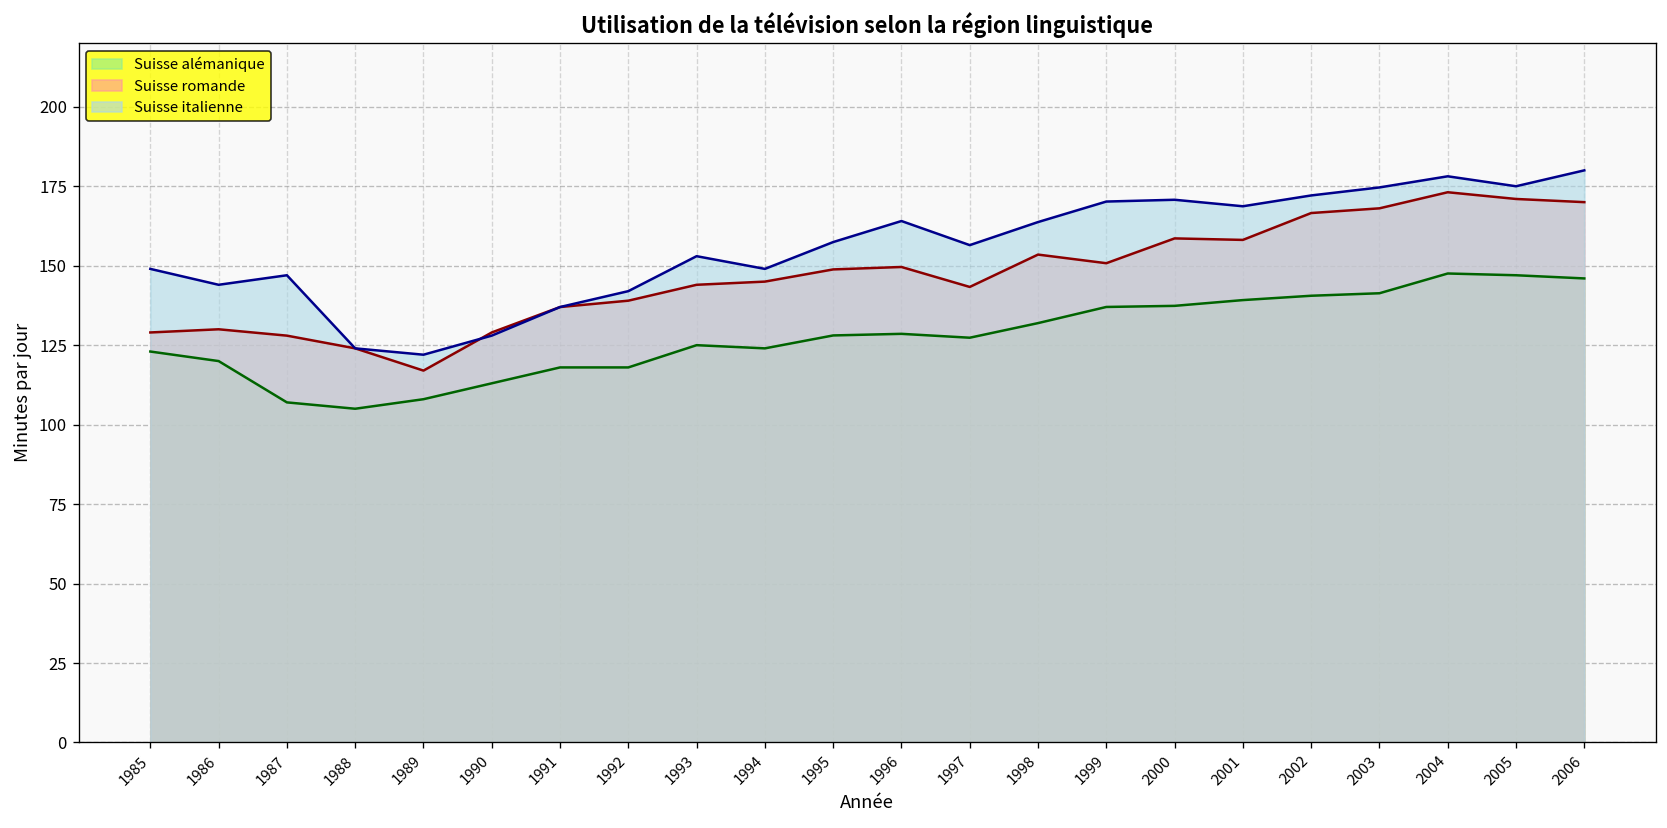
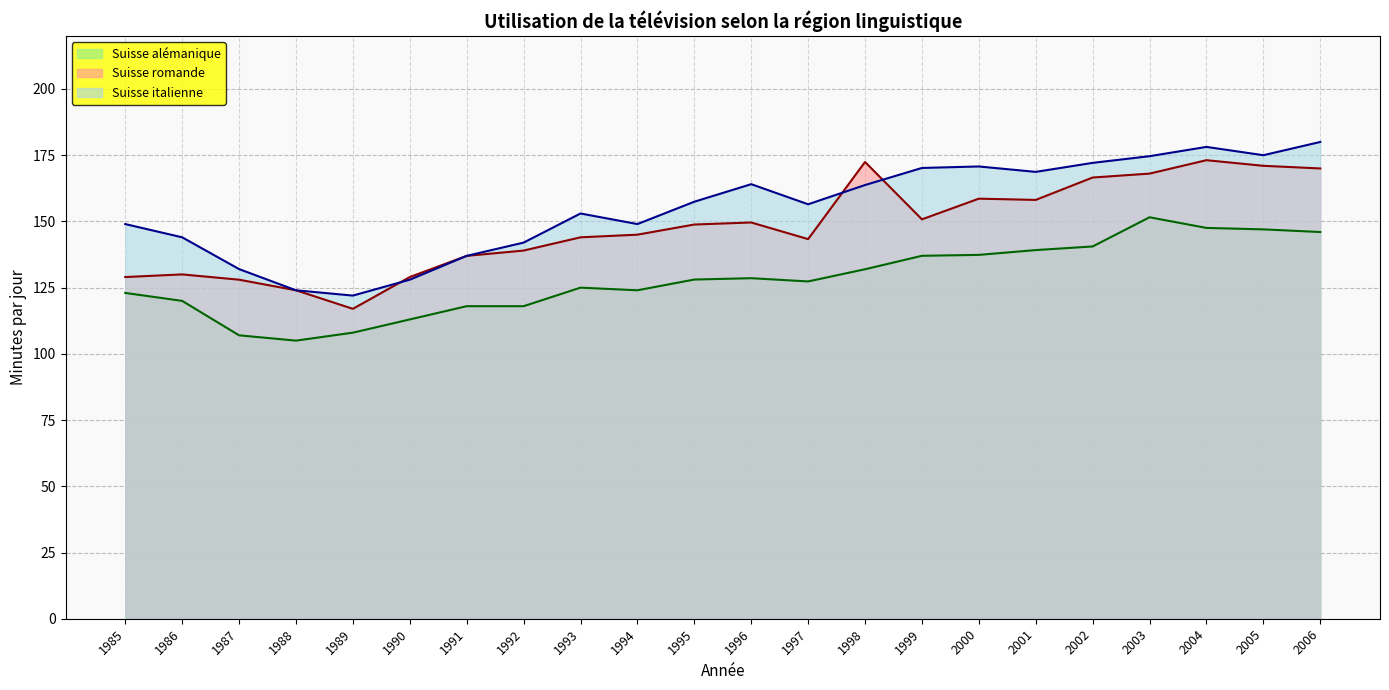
  {
    "Suisse alémanique": {
      "1985": 123,
      "1986": 120,
      "1987": 107,
      "1988": 105,
      "1989": 108,
      "1990": 113,
      "1991": 118,
      "1992": 118,
      "1993": 125,
      "1994": 124,
      "1995": 128,
      "1996": 129,
      "1997": 127,
      "1998": 132,
      "1999": 137,
      "2000": 137,
      "2001": 139,
      "2002": 141,
-     "2003": 141,
+     "2003": 152,
      "2004": 148,
      "2005": 147,
      "2006": 146
    },
    "Suisse romande": {
      "1985": 129,
      "1986": 130,
      "1987": 128,
      "1989": 117,
      "1990": 129,
      "1992": 139,
      "1993": 144,
      "1994": 145,
      "1995": 149,
      "1996": 150,
      "1997": 143,
-     "1998": 154,
+     "1998": 172,
      "1999": 151,
      "2000": 159,
      "2001": 158,
      "2002": 167,
      "2003": 168,
      "2004": 173,
      "2005": 171,
      "2006": 170
    },
    "Suisse italienne": {
      "1985": 149,
      "1986": 144,
-     "1987": 147,
+     "1987": 132,
      "1989": 122,
      "1990": 128,
      "1992": 142,
      "1993": 153,
      "1994": 149,
      "1995": 157,
      "1996": 164,
      "1997": 156,
      "1998": 164,
      "1999": 170,
      "2000": 171,
      "2001": 169,
      "2002": 172,
      "2003": 175,
      "2004": 178,
      "2005": 175,
      "2006": 180
    }
  }
